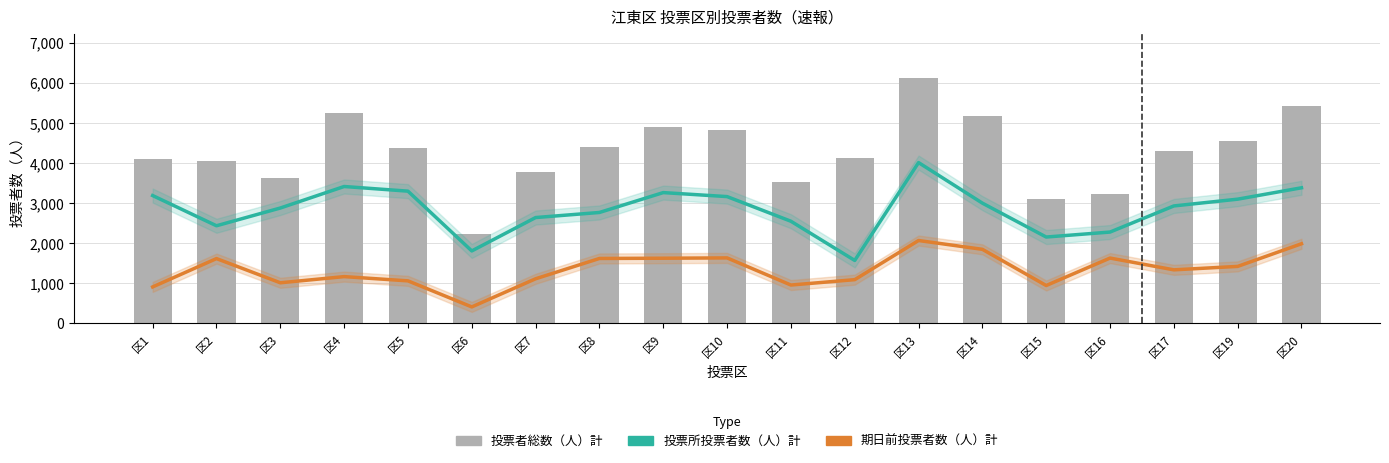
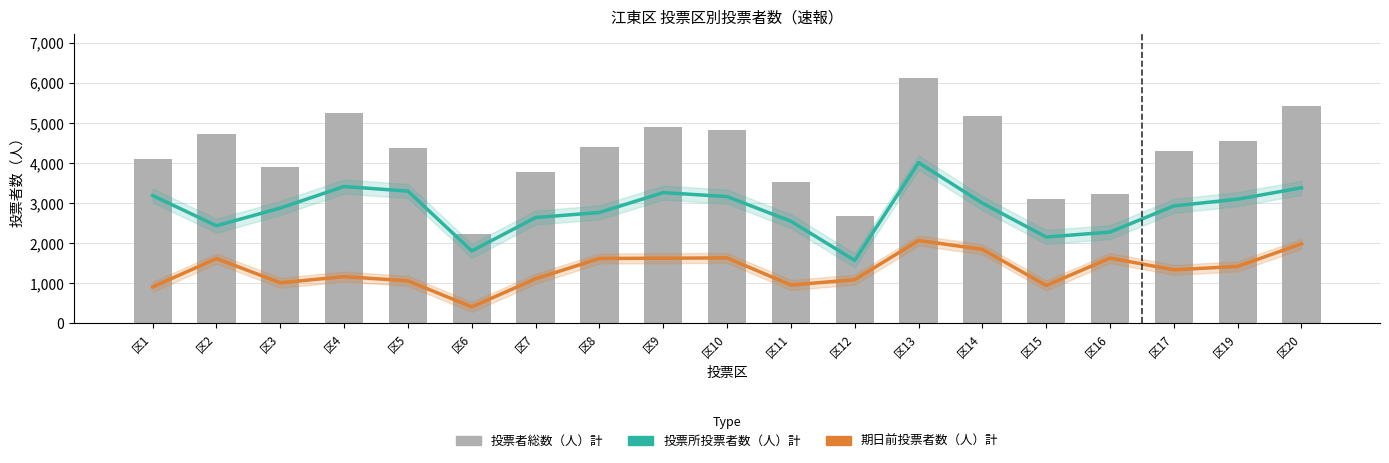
  {
    "投票者総数（人）計": {
      "区1": "4,100",
-     "区2": "4,100",
-     "区3": "3,600",
+     "区2": "4,700",
+     "区3": "3,900",
      "区4": "5,300",
      "区5": "4,400",
      "区6": "2,200",
      "区7": "3,800",
      "区8": "4,400",
      "区9": "4,900",
      "区10": "4,800",
      "区11": "3,500",
-     "区12": "4,100",
+     "区12": "2,700",
      "区13": "6,100",
      "区14": "5,200",
      "区15": "3,100",
      "区16": "3,200",
      "区17": "4,300",
      "区19": "4,500",
      "区20": "5,400"
    }
  }
